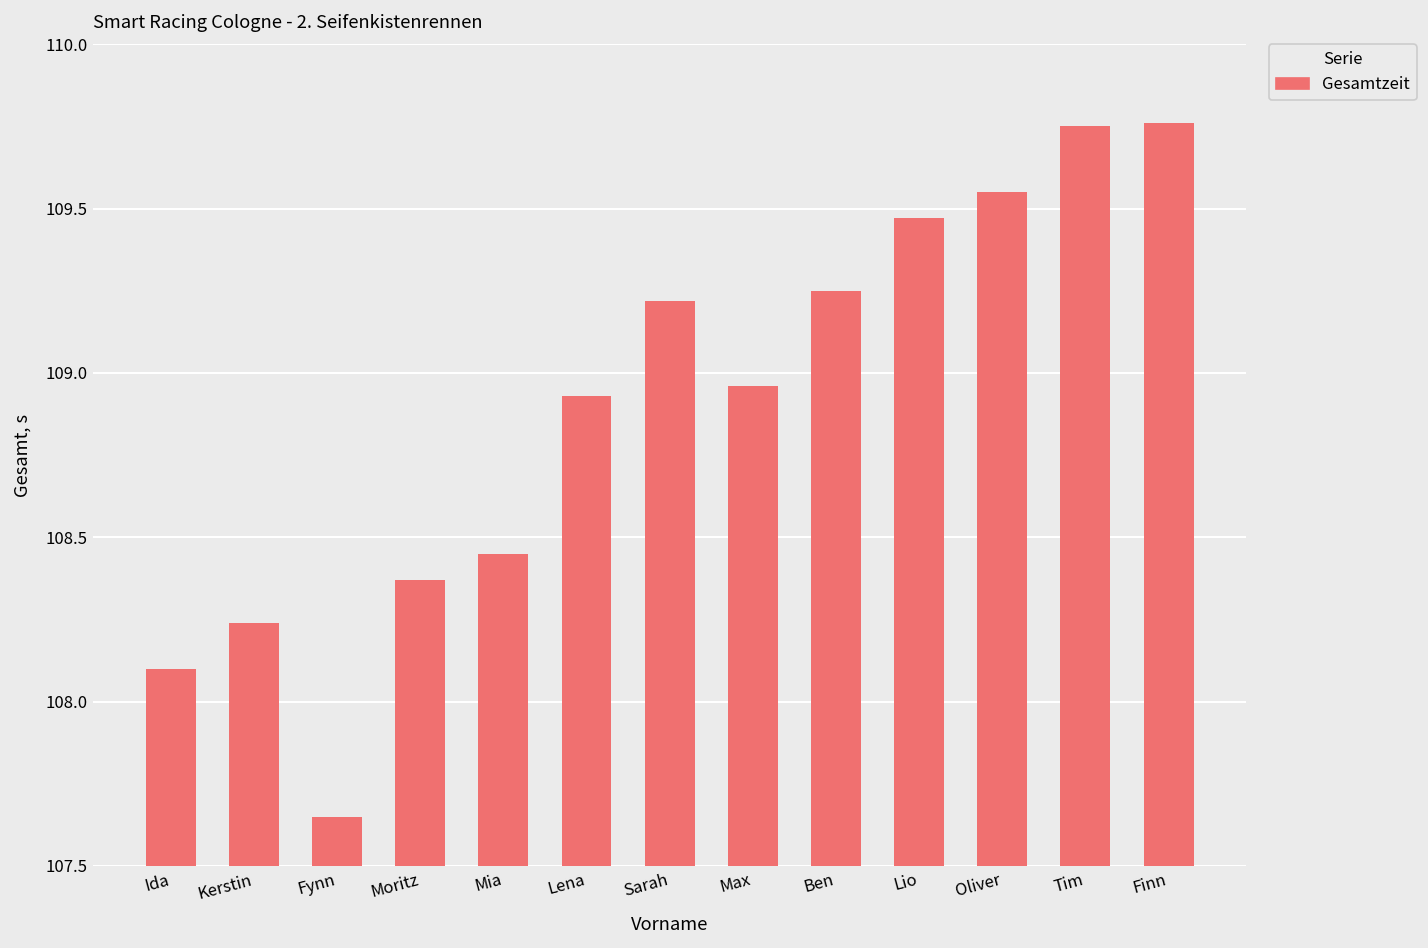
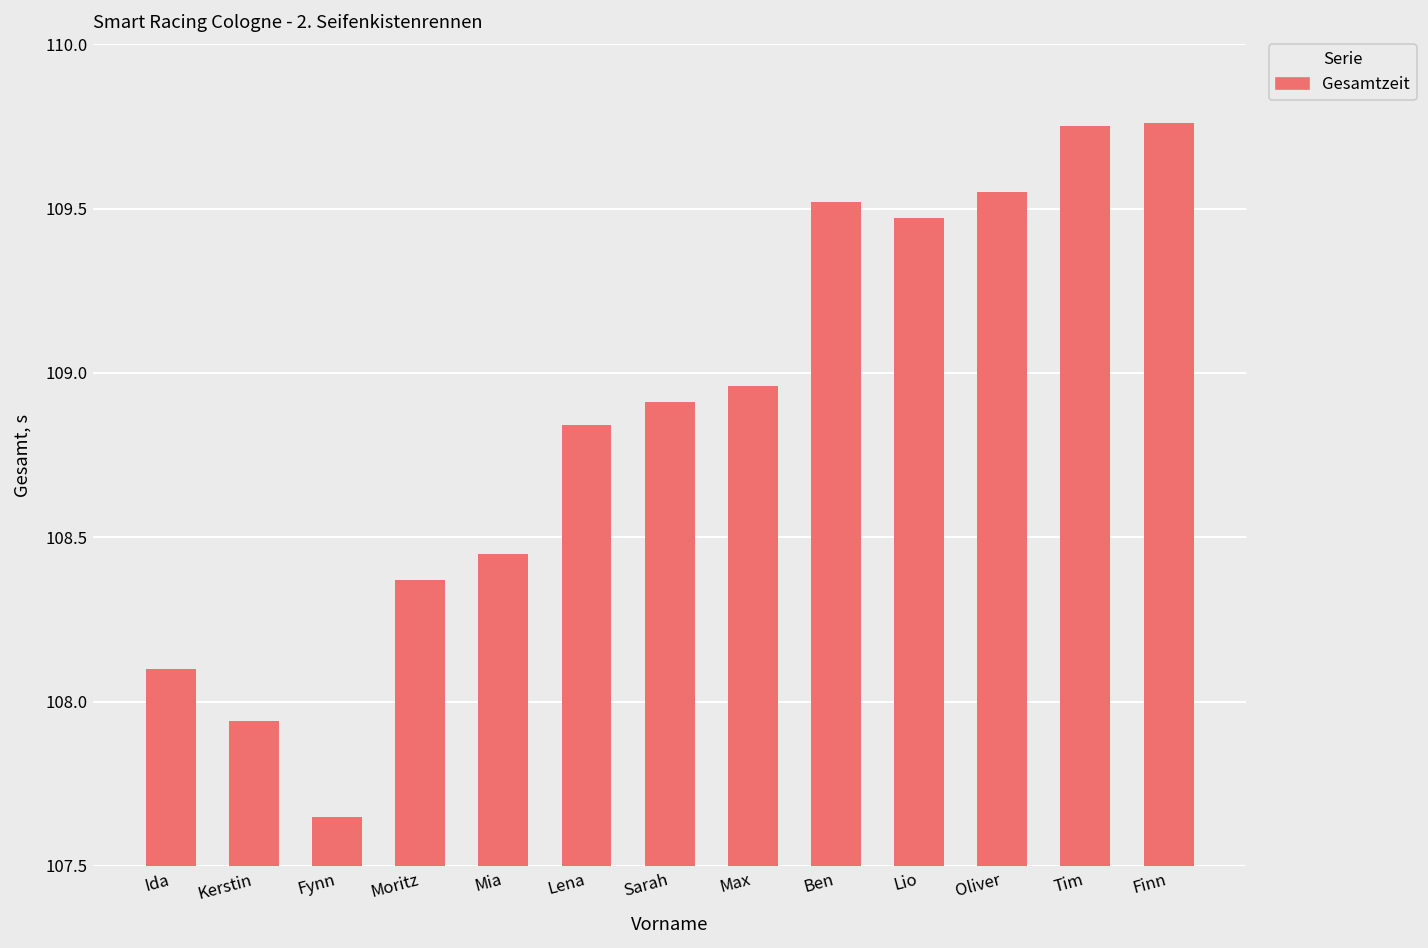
  {
    "Ida": 108.10,
-   "Kerstin": 108.24,
+   "Kerstin": 107.94,
    "Fynn": 107.65,
    "Moritz": 108.37,
    "Mia": 108.45,
-   "Lena": 108.93,
-   "Sarah": 109.22,
+   "Lena": 108.84,
+   "Sarah": 108.91,
    "Max": 108.96,
-   "Ben": 109.25,
+   "Ben": 109.52,
    "Lio": 109.47,
    "Oliver": 109.55,
    "Tim": 109.75,
    "Finn": 109.76
  }
